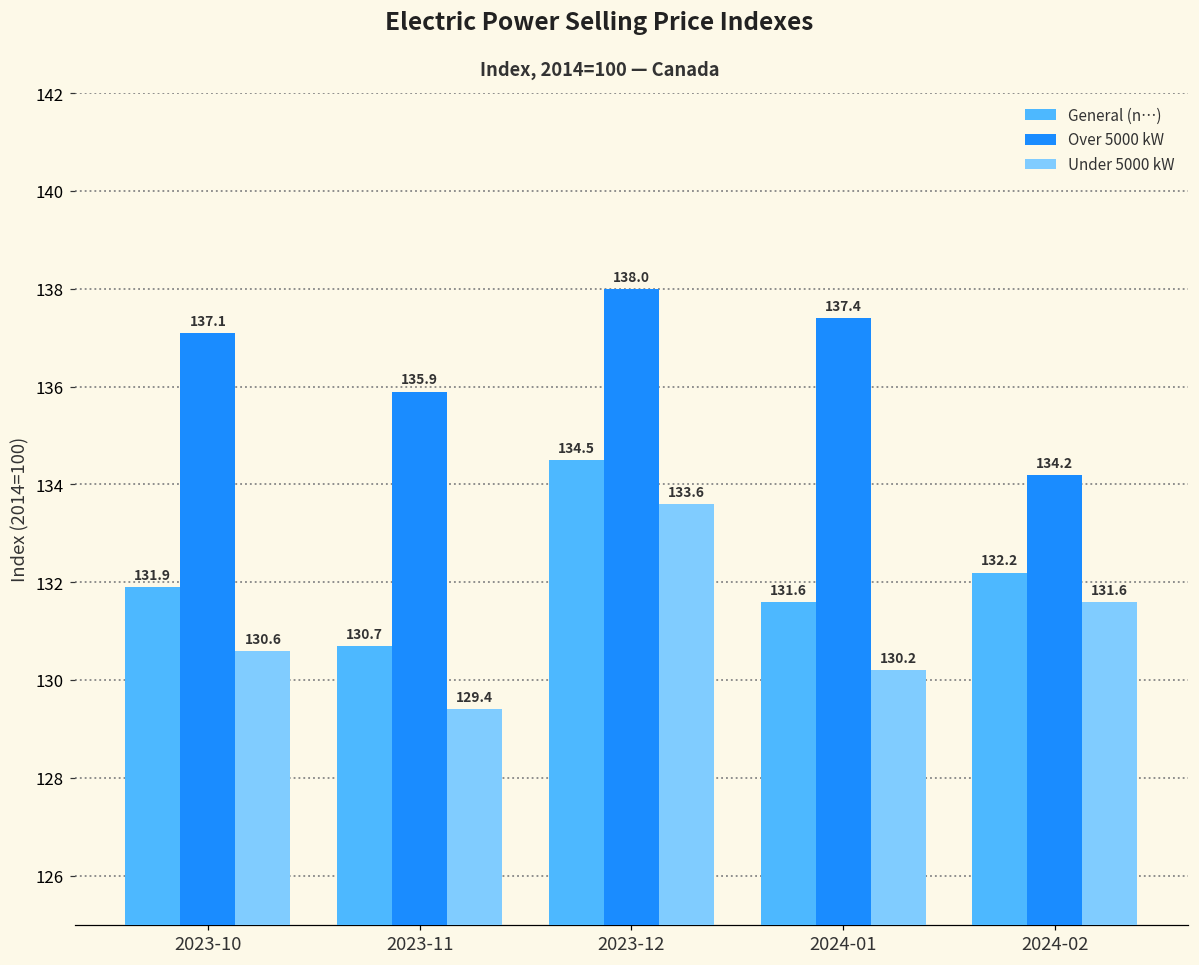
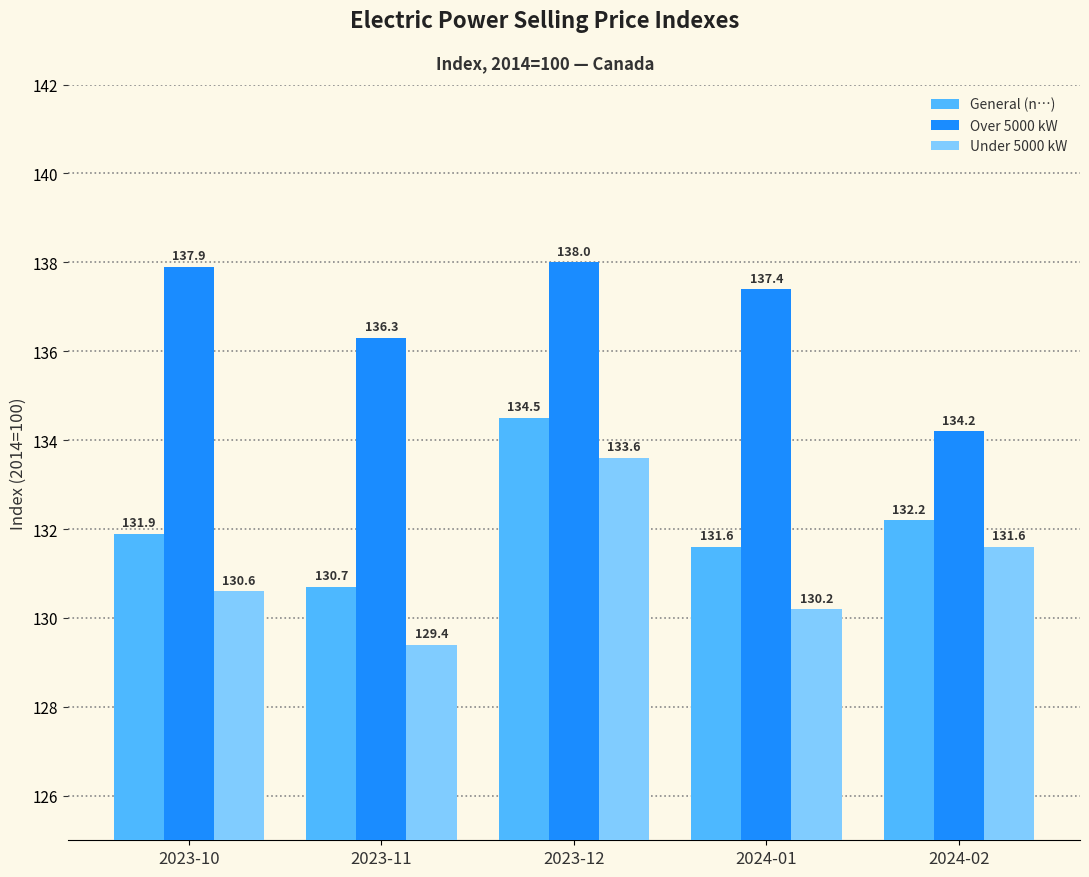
  {
    "Over 5000 kW": {
-     "2023-10": 137.1,
-     "2023-11": 135.9,
+     "2023-10": 137.9,
+     "2023-11": 136.3,
      "2023-12": 138.0,
      "2024-01": 137.4,
      "2024-02": 134.2
    }
  }
